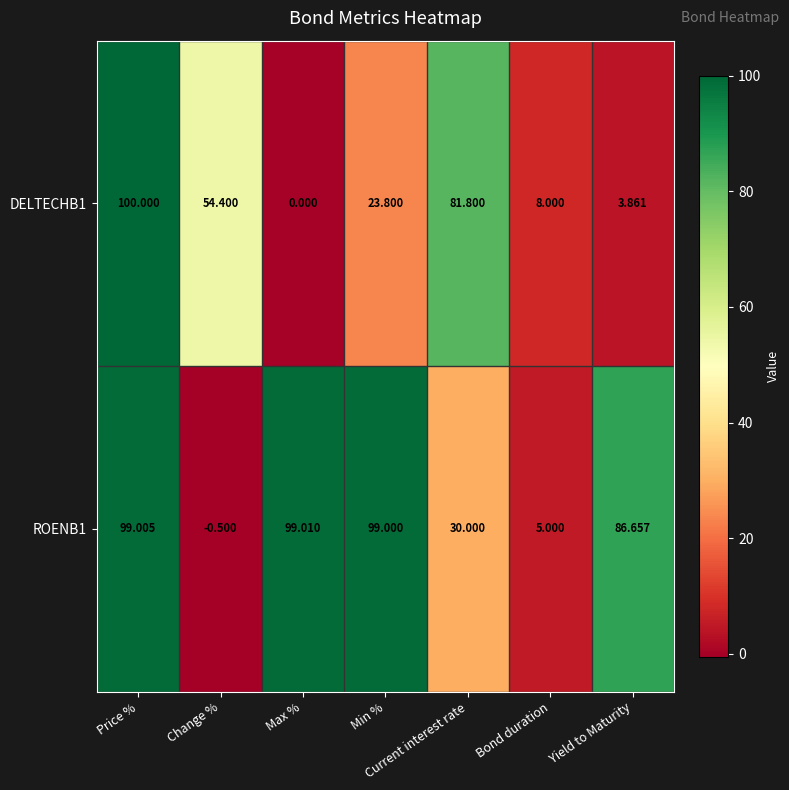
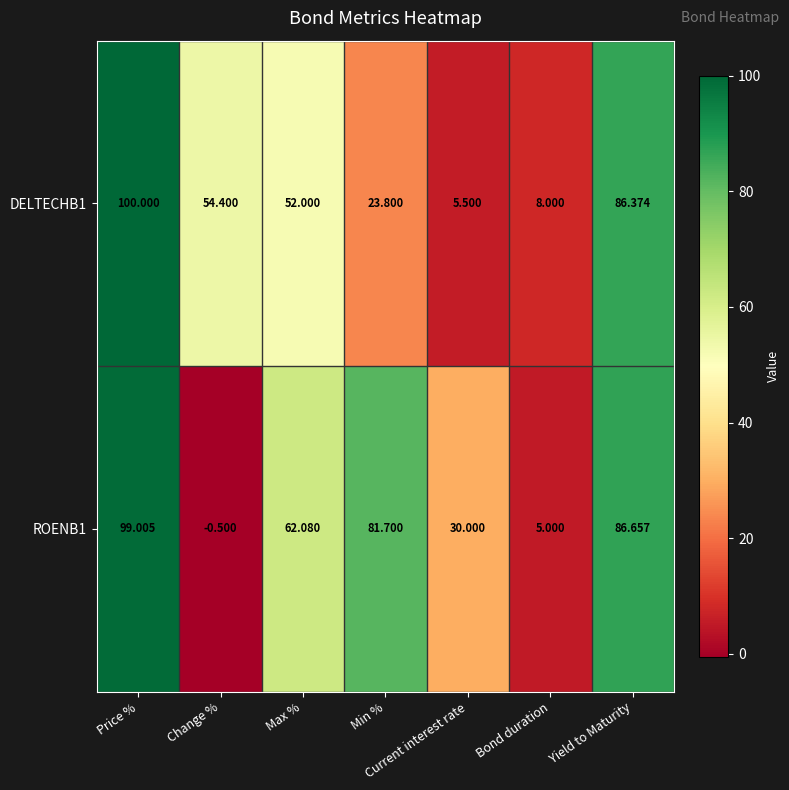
  {
    "DELTECHB1": {
      "Price %": 100.000,
      "Change %": 54.400,
-     "Max %": 0.000,
+     "Max %": 52.000,
      "Min %": 23.800,
-     "Current interest rate": 81.800,
+     "Current interest rate": 5.500,
      "Bond duration": 8.000,
-     "Yield to Maturity": 3.861
+     "Yield to Maturity": 86.374
    },
    "ROENB1": {
      "Price %": 99.005,
      "Change %": -0.500,
-     "Max %": 99.010,
-     "Min %": 99.000,
+     "Max %": 62.080,
+     "Min %": 81.700,
      "Current interest rate": 30.000,
      "Bond duration": 5.000,
      "Yield to Maturity": 86.657
    }
  }
